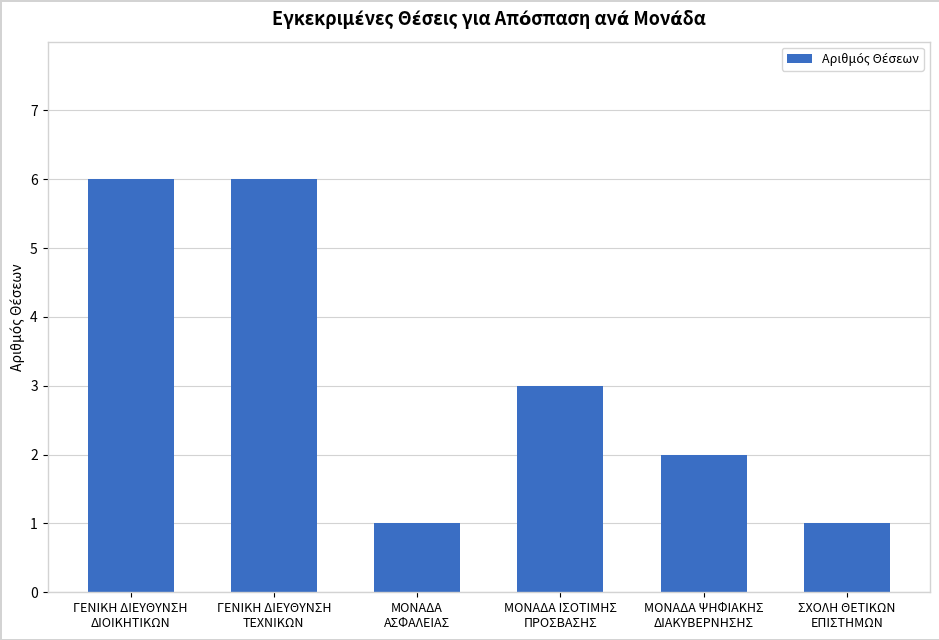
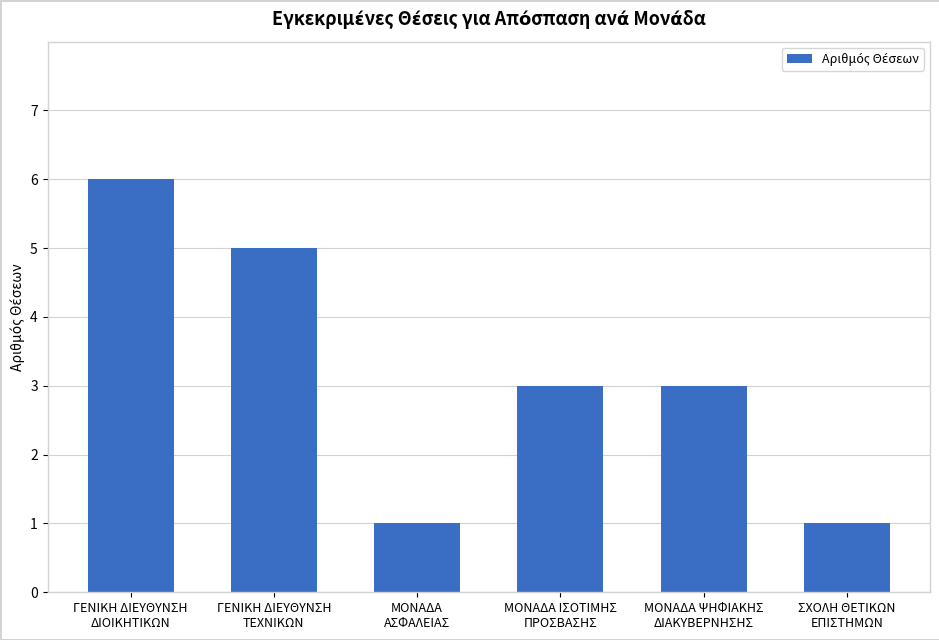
  {
    "ΓΕΝΙΚΗ ΔΙΕΥΘΥΝΣΗ ΔΙΟΙΚΗΤΙΚΩΝ": 6,
-   "ΓΕΝΙΚΗ ΔΙΕΥΘΥΝΣΗ ΤΕΧΝΙΚΩΝ": 6,
+   "ΓΕΝΙΚΗ ΔΙΕΥΘΥΝΣΗ ΤΕΧΝΙΚΩΝ": 5,
    "ΜΟΝΑΔΑ ΑΣΦΑΛΕΙΑΣ": 1,
    "ΜΟΝΑΔΑ ΙΣΟΤΙΜΗΣ ΠΡΟΣΒΑΣΗΣ": 3,
-   "ΜΟΝΑΔΑ ΨΗΦΙΑΚΗΣ ΔΙΑΚΥΒΕΡΝΗΣΗΣ": 2,
+   "ΜΟΝΑΔΑ ΨΗΦΙΑΚΗΣ ΔΙΑΚΥΒΕΡΝΗΣΗΣ": 3,
    "ΣΧΟΛΗ ΘΕΤΙΚΩΝ ΕΠΙΣΤΗΜΩΝ": 1
  }
